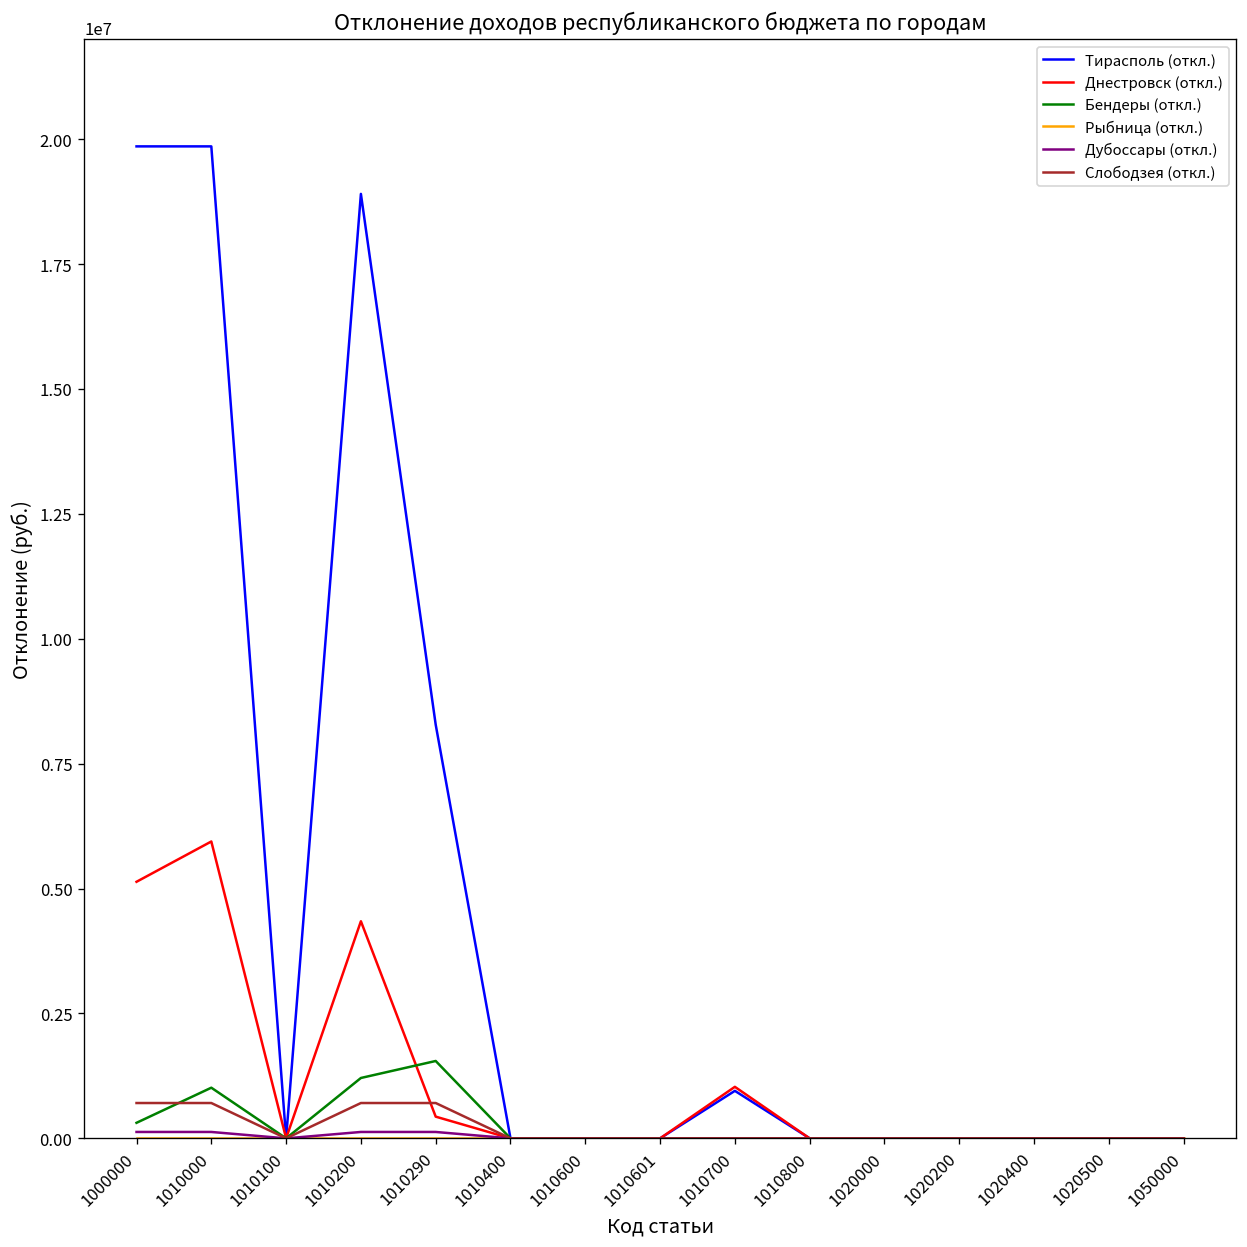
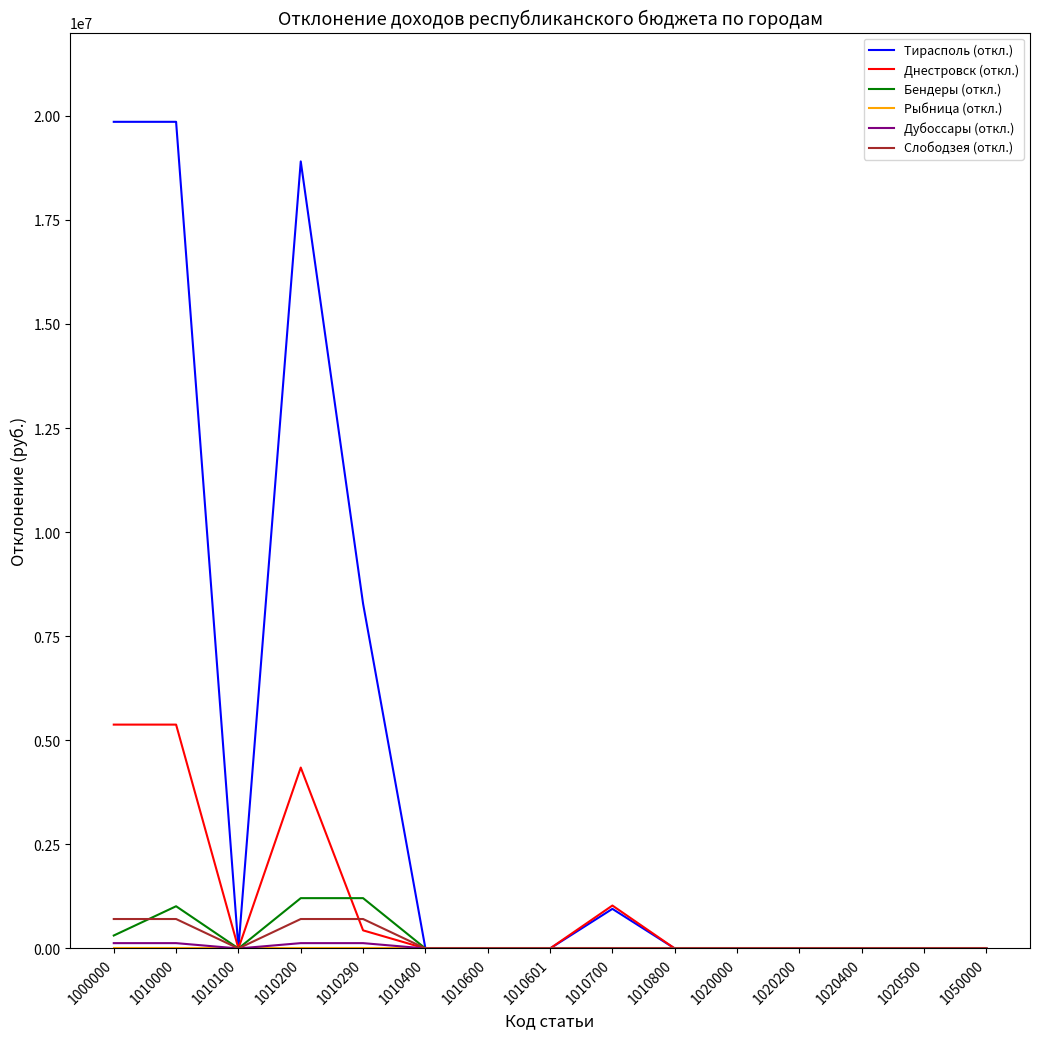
  {
    "Тирасполь (откл.)": {
      "1000000": 19900000,
      "1010000": 19900000,
      "1010200": 18900000,
      "1010290": 8300000,
      "1010700": 1000000
    },
    "Днестровск (откл.)": {
-     "1000000": 5100000,
-     "1010000": 5900000,
+     "1000000": 5400000,
+     "1010000": 5400000,
      "1010200": 4300000,
      "1010290": 400000,
      "1010700": 1000000
    },
    "Бендеры (откл.)": {
      "1000000": 300000,
      "1010000": 1000000,
      "1010200": 1200000,
-     "1010290": 1500000
+     "1010290": 1200000
    },
    "Рыбница (откл.)": {
      "1000000": 0,
      "1010000": 0,
      "1010200": 0,
      "1010290": 0
    },
    "Дубоссары (откл.)": {
      "1000000": 100000,
      "1010000": 100000,
      "1010200": 100000,
      "1010290": 100000
    },
    "Слободзея (откл.)": {
      "1000000": 700000,
      "1010000": 700000,
      "1010200": 700000,
      "1010290": 700000
    }
  }
